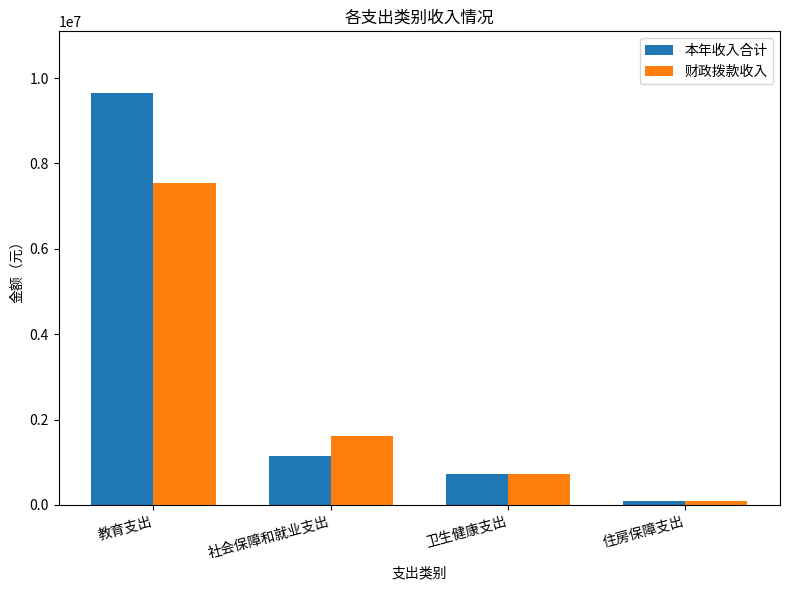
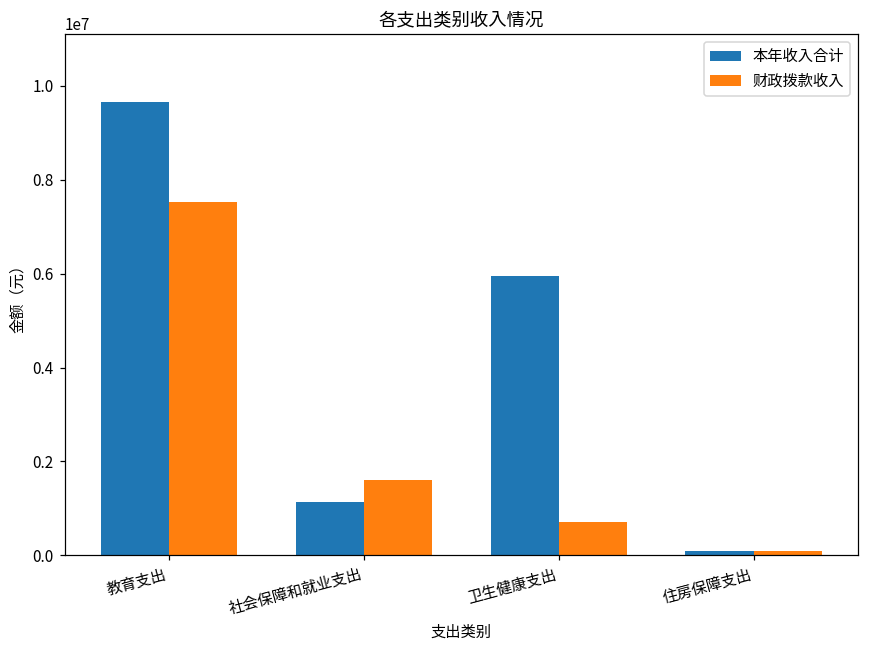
  {
    "本年收入合计": {
      "教育支出": 9600000,
      "社会保障和就业支出": 1100000,
-     "卫生健康支出": 700000,
+     "卫生健康支出": 5900000,
      "住房保障支出": 100000
    },
    "财政拨款收入": {
      "教育支出": 7500000,
      "社会保障和就业支出": 1600000,
      "卫生健康支出": 700000,
      "住房保障支出": 100000
    }
  }
